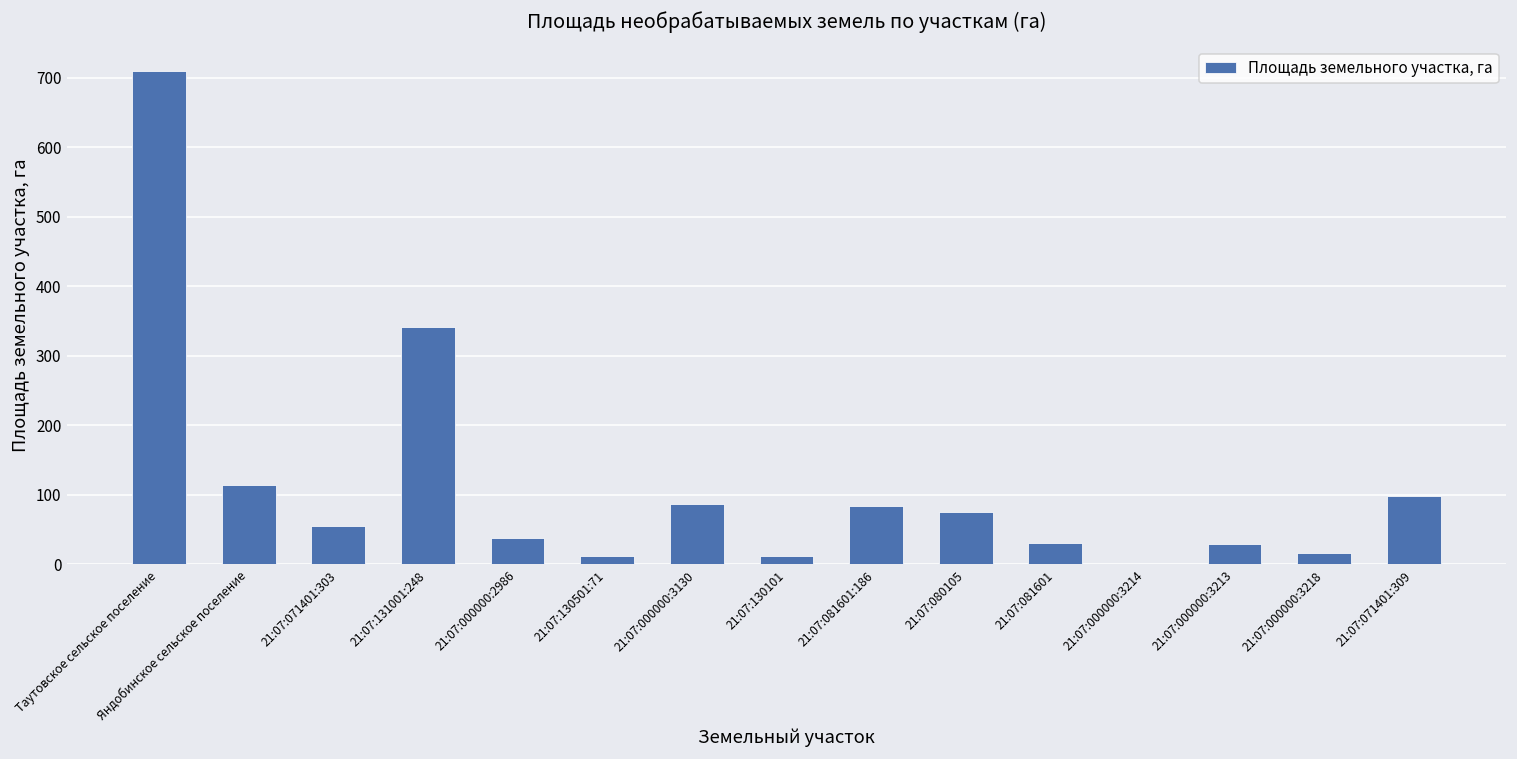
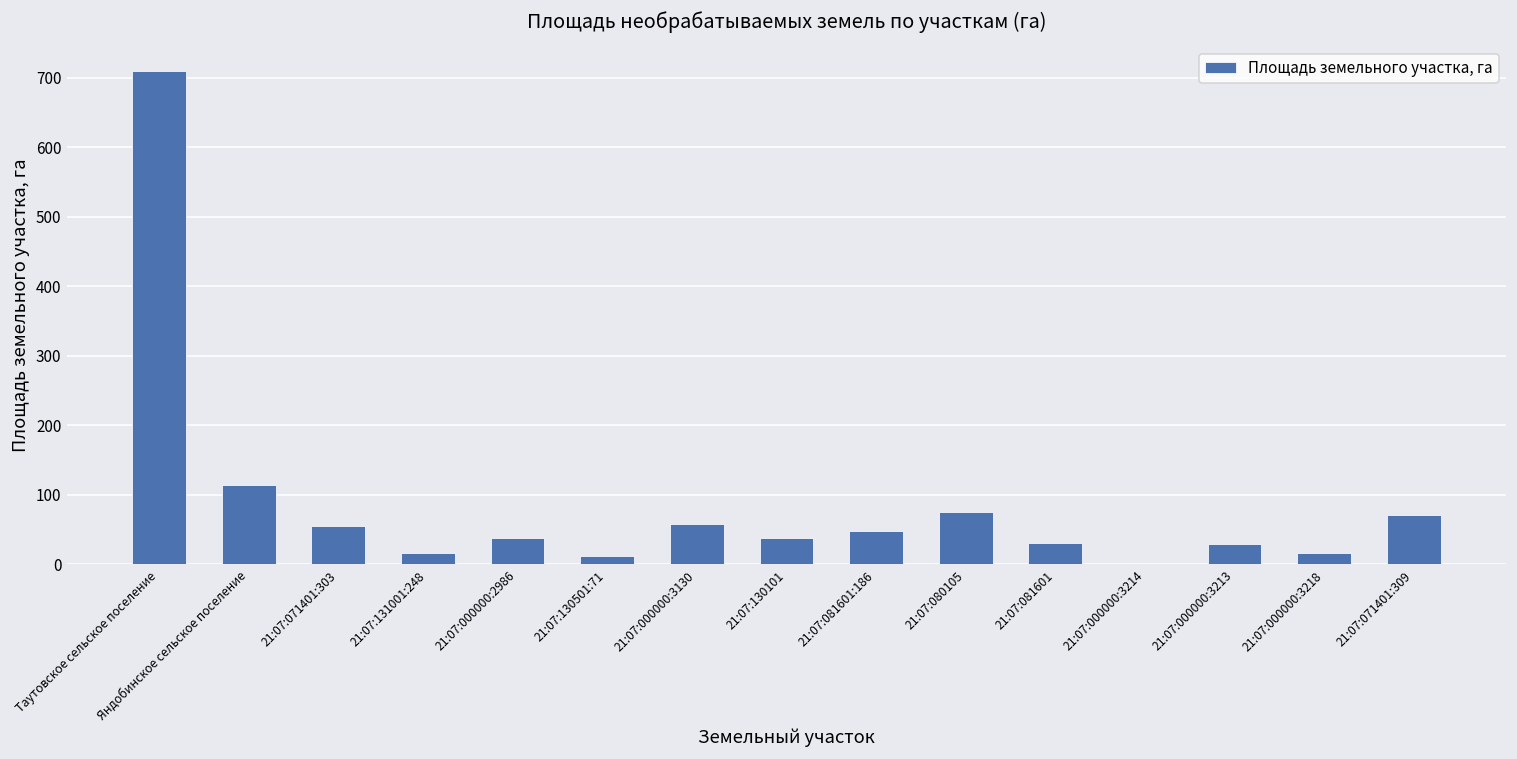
  {
    "Таутовское сельское поселение": 710,
    "Яндобинское сельское поселение": 110,
    "21:07:071401:303": 50,
-   "21:07:131001:248": 340,
+   "21:07:131001:248": 20,
    "21:07:000000:2986": 40,
    "21:07:130501:71": 10,
-   "21:07:000000:3130": 90,
-   "21:07:130101": 10,
-   "21:07:081601:186": 80,
+   "21:07:000000:3130": 60,
+   "21:07:130101": 40,
+   "21:07:081601:186": 50,
    "21:07:080105": 80,
    "21:07:081601": 30,
    "21:07:000000:3213": 30,
    "21:07:000000:3218": 20,
-   "21:07:071401:309": 100
+   "21:07:071401:309": 70
  }
